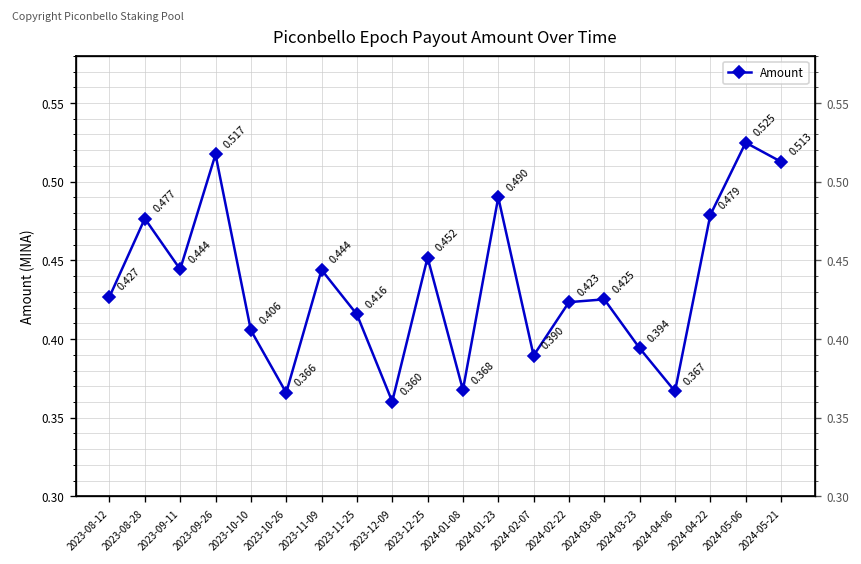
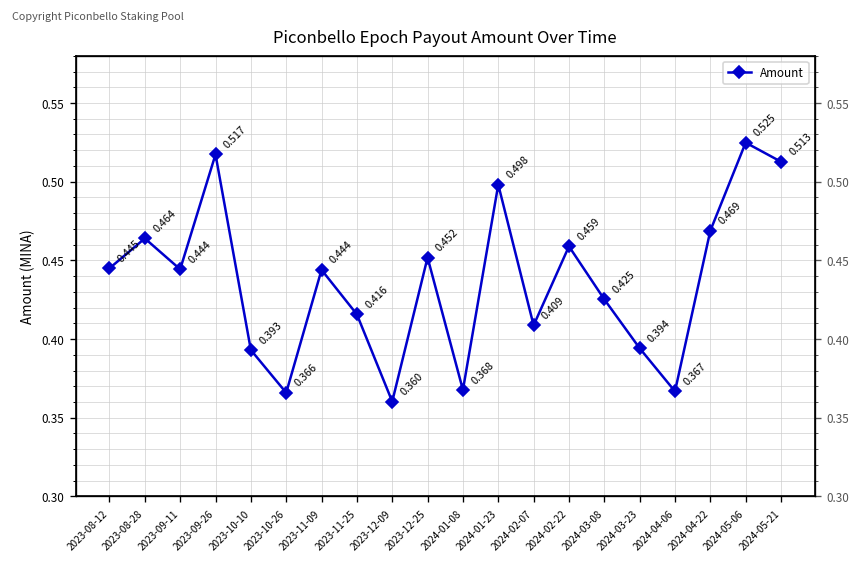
  {
-   "2023-08-12": 0.427,
-   "2023-08-28": 0.477,
+   "2023-08-12": 0.445,
+   "2023-08-28": 0.464,
    "2023-09-11": 0.444,
    "2023-09-26": 0.517,
-   "2023-10-10": 0.406,
+   "2023-10-10": 0.393,
    "2023-10-26": 0.366,
    "2023-11-09": 0.444,
    "2023-11-25": 0.416,
    "2023-12-09": 0.360,
    "2023-12-25": 0.452,
    "2024-01-08": 0.368,
-   "2024-01-23": 0.490,
-   "2024-02-07": 0.390,
-   "2024-02-22": 0.423,
+   "2024-01-23": 0.498,
+   "2024-02-07": 0.409,
+   "2024-02-22": 0.459,
    "2024-03-08": 0.425,
    "2024-03-23": 0.394,
    "2024-04-06": 0.367,
-   "2024-04-22": 0.479,
+   "2024-04-22": 0.469,
    "2024-05-06": 0.525,
    "2024-05-21": 0.513
  }
